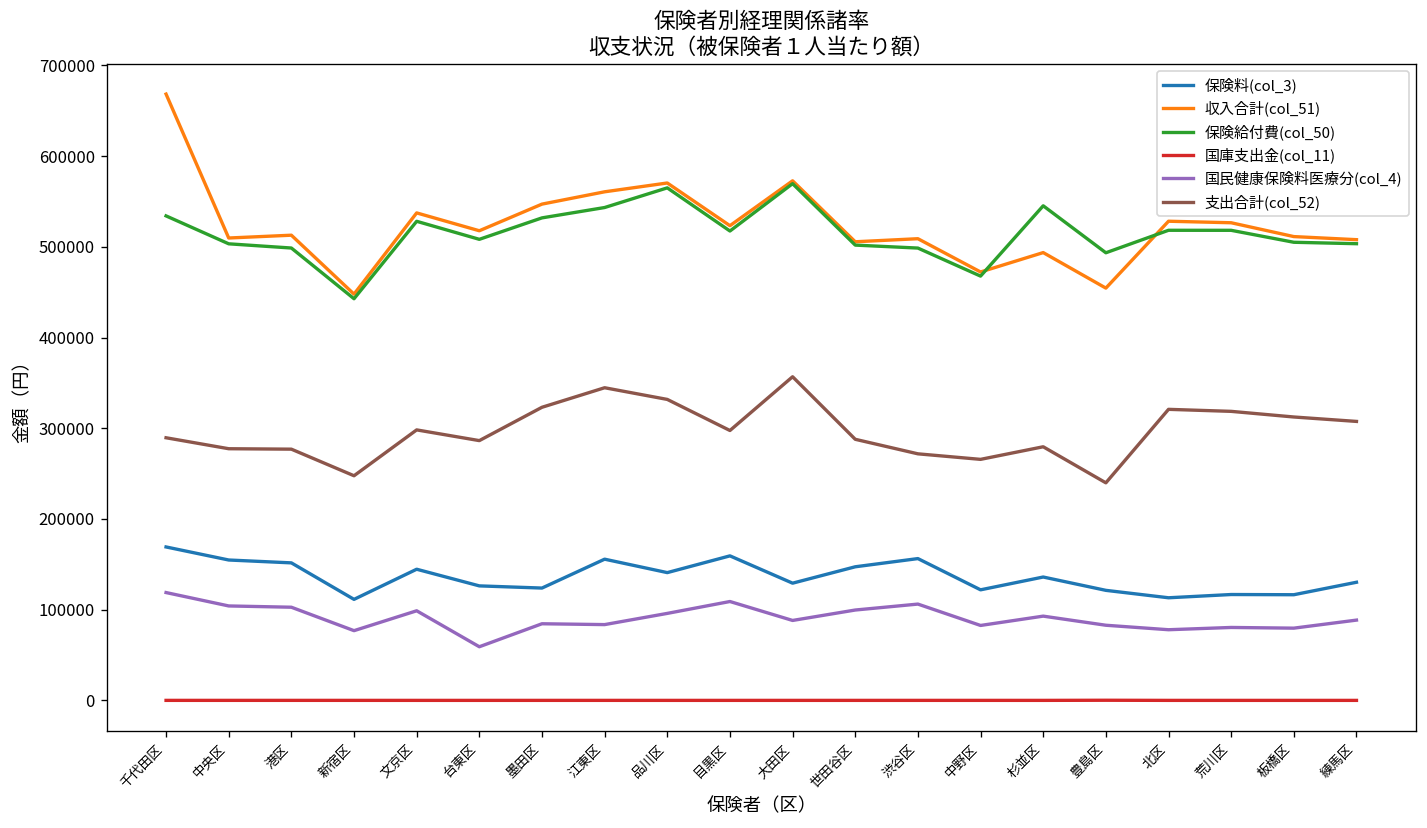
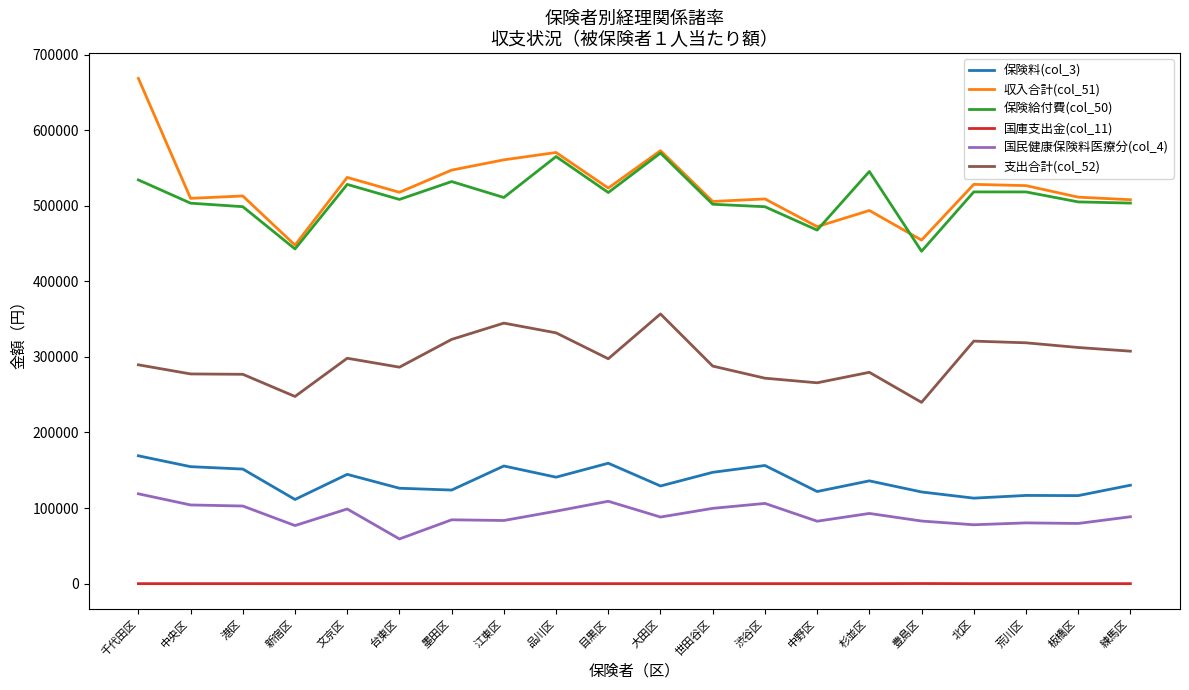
  {
    "保険料(col_3)": {
      "千代田区": 170000,
      "中央区": 150000,
      "港区": 150000,
      "新宿区": 110000,
      "文京区": 140000,
      "台東区": 130000,
      "墨田区": 120000,
      "江東区": 160000,
      "品川区": 140000,
      "目黒区": 160000,
      "大田区": 130000,
      "世田谷区": 150000,
      "渋谷区": 160000,
      "中野区": 120000,
      "杉並区": 140000,
      "豊島区": 120000,
      "北区": 110000,
      "荒川区": 120000,
      "板橋区": 120000,
      "練馬区": 130000
    },
    "収入合計(col_51)": {
      "千代田区": 670000,
      "中央区": 510000,
      "港区": 510000,
      "新宿区": 450000,
      "文京区": 540000,
      "台東区": 520000,
      "墨田区": 550000,
      "江東区": 560000,
      "品川区": 570000,
      "目黒区": 520000,
      "世田谷区": 510000,
      "渋谷区": 510000,
      "中野区": 470000,
      "杉並区": 490000,
      "豊島区": 450000,
      "北区": 530000,
      "荒川区": 530000,
      "板橋区": 510000,
      "練馬区": 510000
    },
    "保険給付費(col_50)": {
      "千代田区": 530000,
      "中央区": 500000,
      "港区": 500000,
      "新宿区": 440000,
      "文京区": 530000,
      "台東区": 510000,
      "墨田区": 530000,
-     "江東区": 540000,
+     "江東区": 510000,
      "品川区": 570000,
      "目黒区": 520000,
      "世田谷区": 500000,
      "渋谷区": 500000,
      "中野区": 470000,
      "杉並区": 550000,
-     "豊島区": 490000,
+     "豊島区": 440000,
      "北区": 520000,
      "荒川区": 520000,
      "板橋区": 510000,
      "練馬区": 500000
    },
    "国庫支出金(col_11)": {
      "千代田区": 0,
      "中央区": 0,
      "港区": 0,
      "新宿区": 0,
      "文京区": 0,
      "台東区": 0,
      "墨田区": 0,
      "江東区": 0,
      "品川区": 0,
      "目黒区": 0,
      "大田区": 0,
      "世田谷区": 0,
      "渋谷区": 0,
      "中野区": 0,
      "杉並区": 0,
      "豊島区": 0,
      "北区": 0,
      "荒川区": 0,
      "板橋区": 0,
      "練馬区": 0
    },
    "国民健康保険料医療分(col_4)": {
      "千代田区": 120000,
      "中央区": 100000,
      "港区": 100000,
      "新宿区": 80000,
      "文京区": 100000,
      "台東区": 60000,
      "墨田区": 80000,
      "江東区": 80000,
      "品川区": 100000,
      "目黒区": 110000,
      "大田区": 90000,
      "世田谷区": 100000,
      "渋谷区": 110000,
      "中野区": 80000,
      "杉並区": 90000,
      "豊島区": 80000,
      "北区": 80000,
      "荒川区": 80000,
      "板橋区": 80000,
      "練馬区": 90000
    },
    "支出合計(col_52)": {
      "千代田区": 290000,
      "中央区": 280000,
      "港区": 280000,
      "新宿区": 250000,
      "文京区": 300000,
      "台東区": 290000,
      "墨田区": 320000,
      "江東区": 340000,
      "品川区": 330000,
      "目黒区": 300000,
      "大田区": 360000,
      "世田谷区": 290000,
      "渋谷区": 270000,
      "中野区": 270000,
      "杉並区": 280000,
      "豊島区": 240000,
      "北区": 320000,
      "荒川区": 320000,
      "板橋区": 310000,
      "練馬区": 310000
    }
  }
